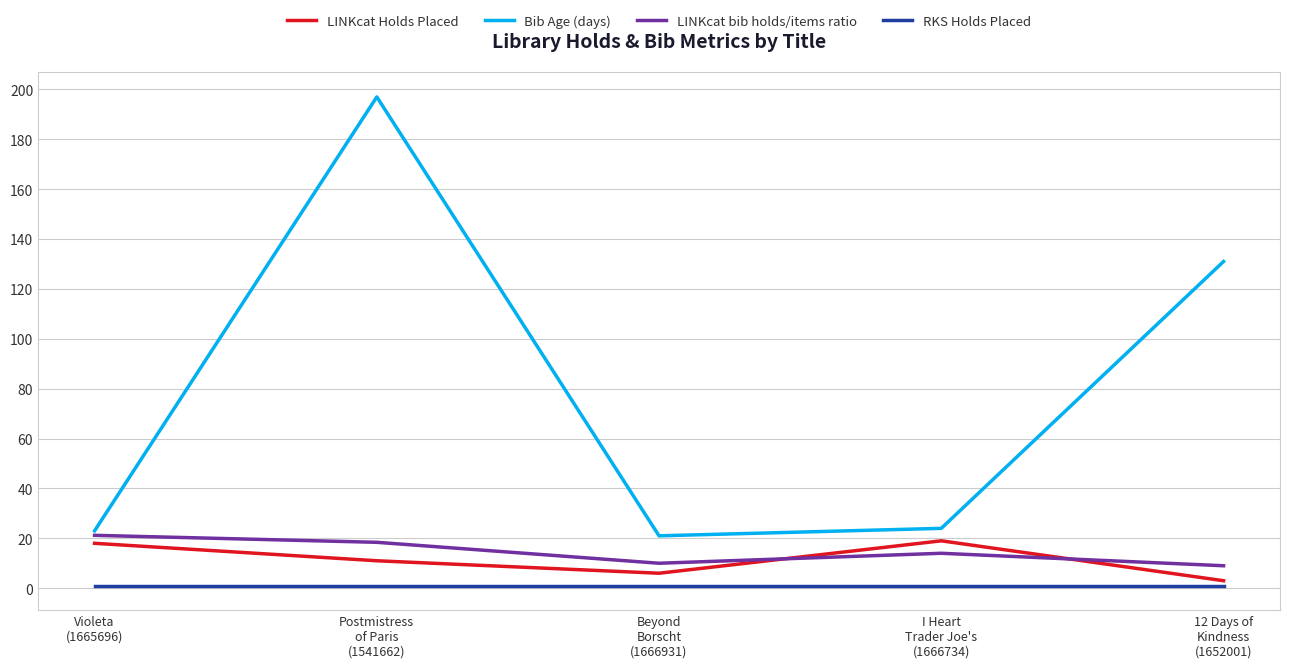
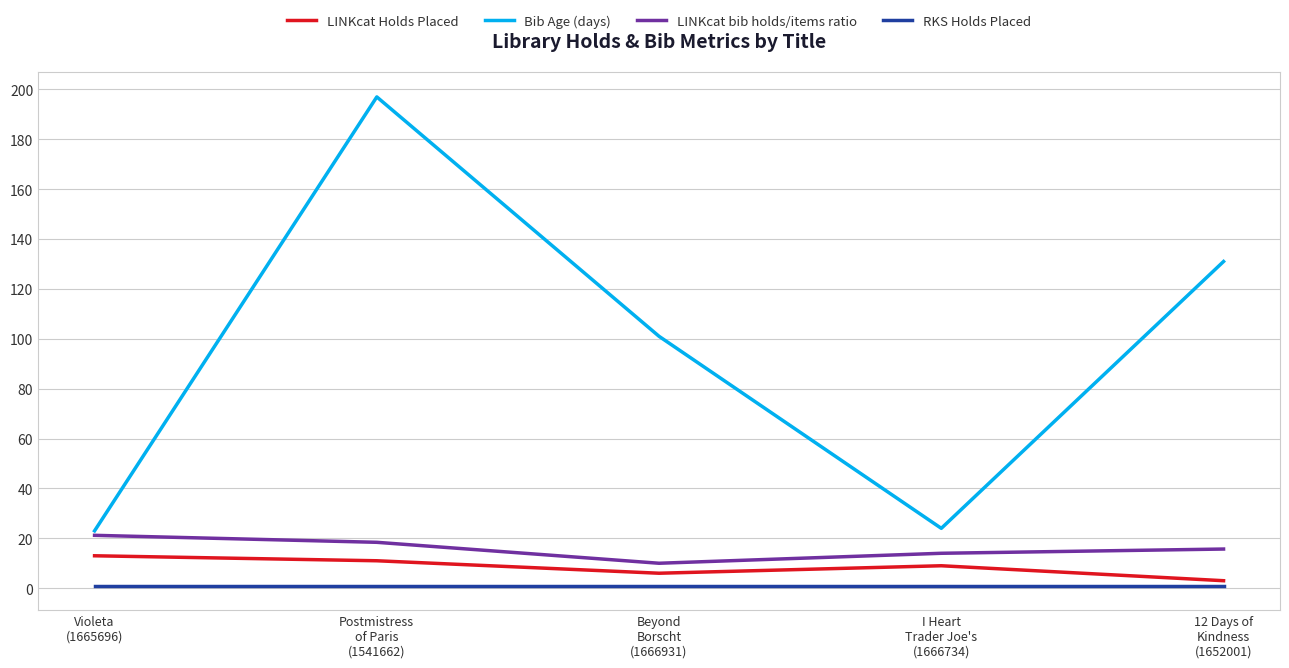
  {
    "LINKcat Holds Placed": {
-     "Violeta (1665696)": 18,
+     "Violeta (1665696)": 13,
      "Postmistress of Paris (1541662)": 11,
      "Beyond Borscht (1666931)": 6,
-     "I Heart Trader Joe's (1666734)": 19,
+     "I Heart Trader Joe's (1666734)": 9,
      "12 Days of Kindness (1652001)": 3
    },
    "Bib Age (days)": {
      "Violeta (1665696)": 23,
      "Postmistress of Paris (1541662)": 197,
-     "Beyond Borscht (1666931)": 21,
+     "Beyond Borscht (1666931)": 101,
      "I Heart Trader Joe's (1666734)": 24,
      "12 Days of Kindness (1652001)": 131
    },
    "LINKcat bib holds/items ratio": {
      "Violeta (1665696)": 21,
      "Postmistress of Paris (1541662)": 18,
      "Beyond Borscht (1666931)": 10,
      "I Heart Trader Joe's (1666734)": 14,
-     "12 Days of Kindness (1652001)": 9
+     "12 Days of Kindness (1652001)": 16
    },
    "RKS Holds Placed": {
      "Violeta (1665696)": 1,
      "Postmistress of Paris (1541662)": 1,
      "Beyond Borscht (1666931)": 1,
      "I Heart Trader Joe's (1666734)": 1,
      "12 Days of Kindness (1652001)": 1
    }
  }
